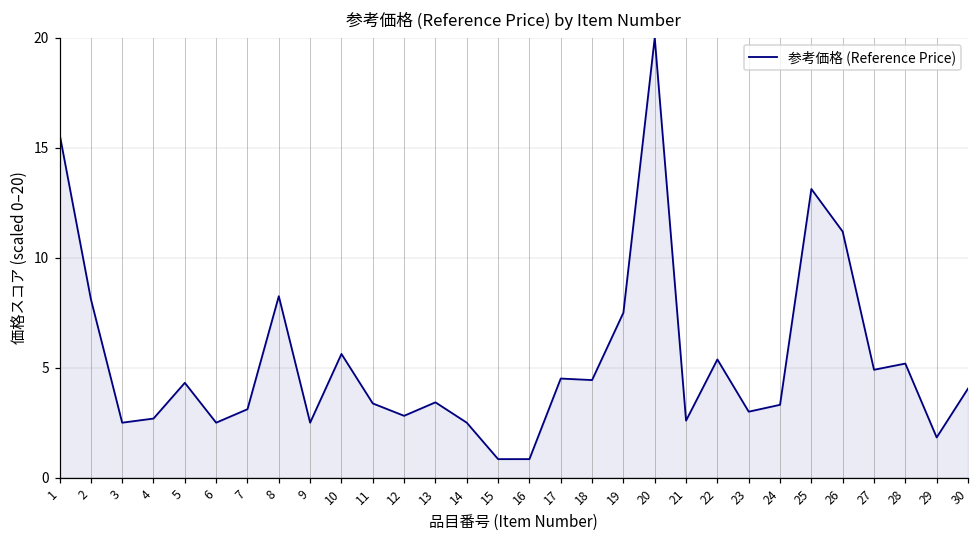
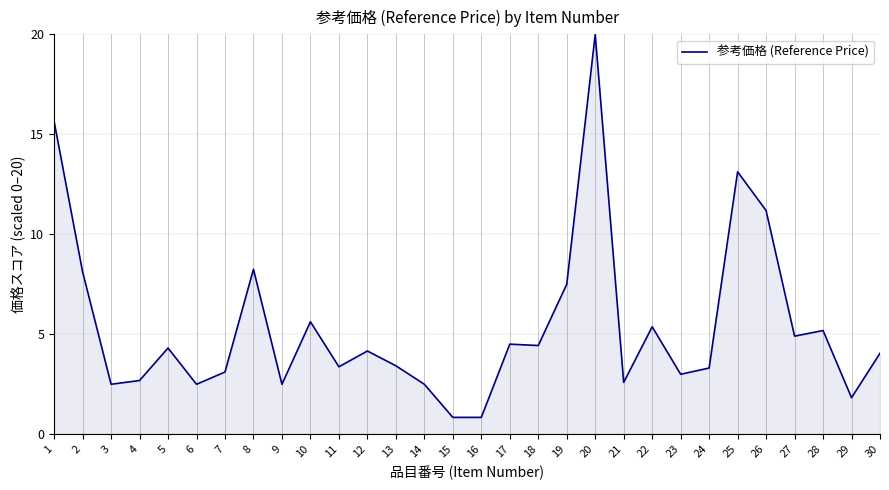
  {
    "1": 15.6,
    "2": 8.1,
    "3": 2.5,
    "4": 2.7,
    "5": 4.3,
    "6": 2.5,
    "7": 3.1,
    "8": 8.3,
    "9": 2.5,
    "10": 5.6,
    "11": 3.4,
-   "12": 2.8,
+   "12": 4.2,
    "13": 3.4,
    "14": 2.5,
    "15": 0.8,
    "16": 0.8,
    "17": 4.5,
    "18": 4.4,
    "19": 7.5,
    "20": 20.0,
    "21": 2.6,
    "22": 5.4,
    "23": 3.0,
    "24": 3.3,
    "25": 13.1,
    "26": 11.2,
    "27": 4.9,
    "28": 5.2,
    "29": 1.8,
    "30": 4.1
  }
